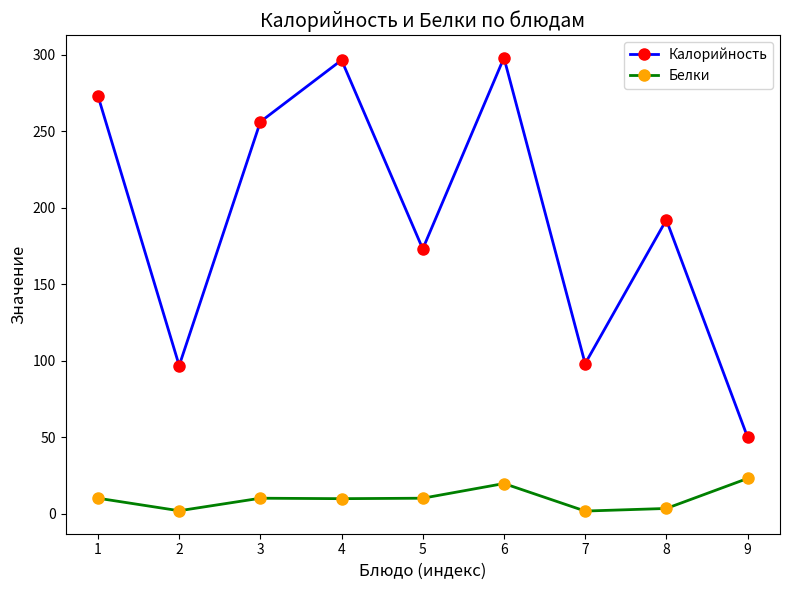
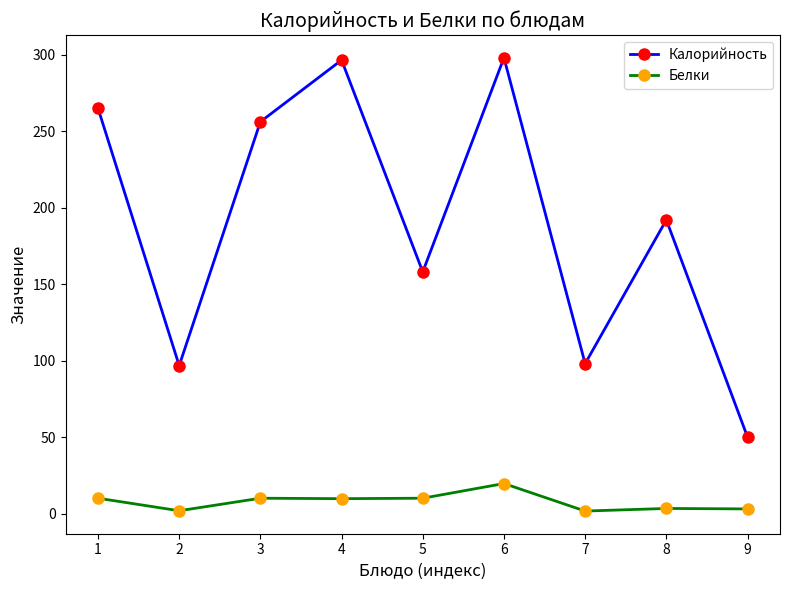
  {
    "Калорийность": {
-     "1": 273,
+     "1": 265,
      "2": 97,
      "3": 256,
      "4": 297,
-     "5": 173,
+     "5": 158,
      "6": 298,
      "7": 98,
      "8": 192,
      "9": 50
    },
    "Белки": {
      "1": 10,
      "2": 2,
      "3": 10,
      "4": 10,
      "5": 10,
      "6": 20,
      "7": 2,
      "8": 3,
-     "9": 23
+     "9": 3
    }
  }
